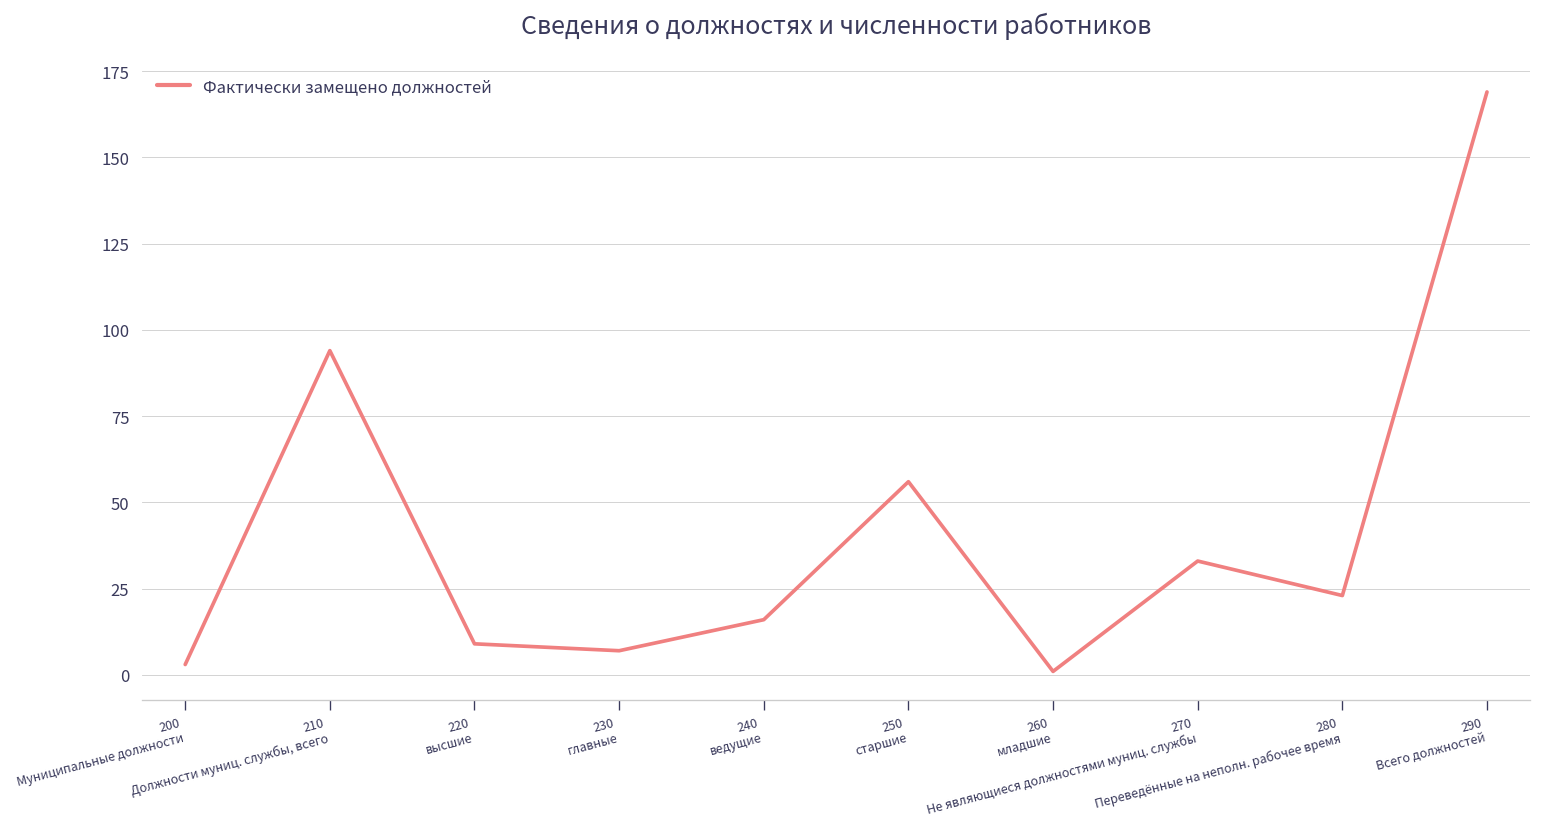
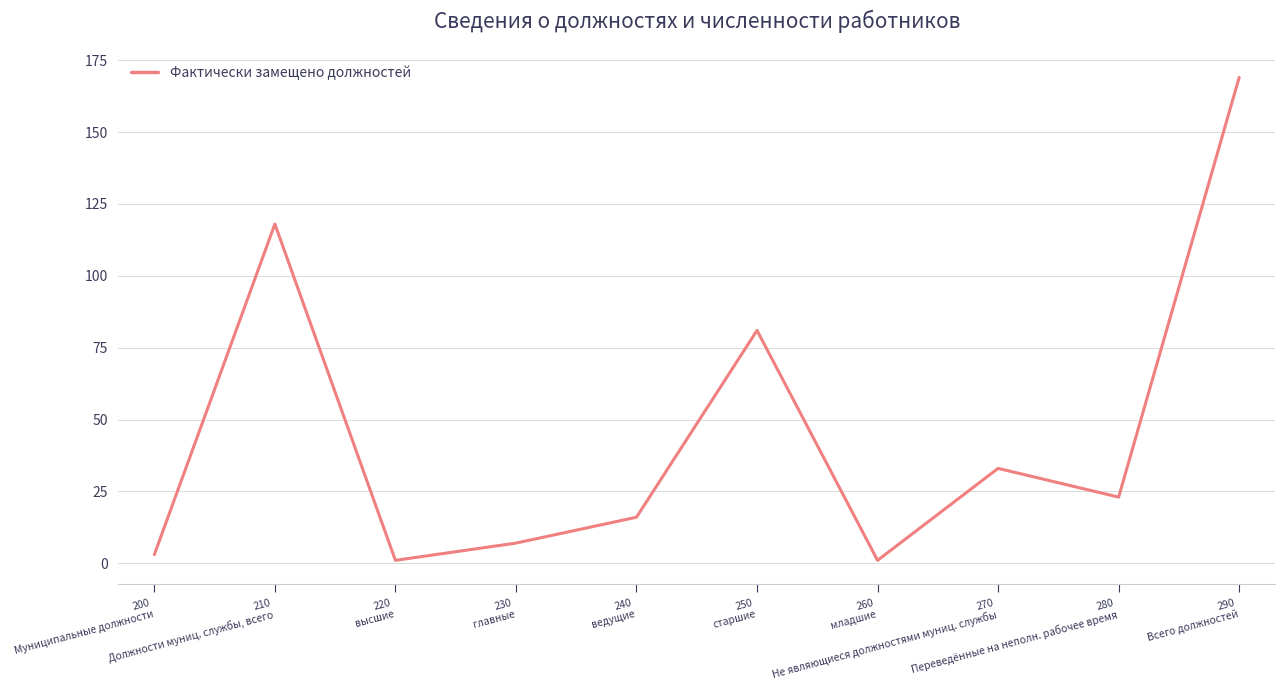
  {
    "200 Муниципальные должности": 3,
-   "210 Должности муниц. службы, всего": 94,
-   "220 высшие": 9,
+   "210 Должности муниц. службы, всего": 118,
+   "220 высшие": 1,
    "230 главные": 7,
    "240 ведущие": 16,
-   "250 старшие": 56,
+   "250 старшие": 81,
    "260 младшие": 1,
    "270 Не являющиеся должностями муниц. службы": 33,
    "280 Переведённые на неполн. рабочее время": 23,
    "290 Всего должностей": 169
  }
